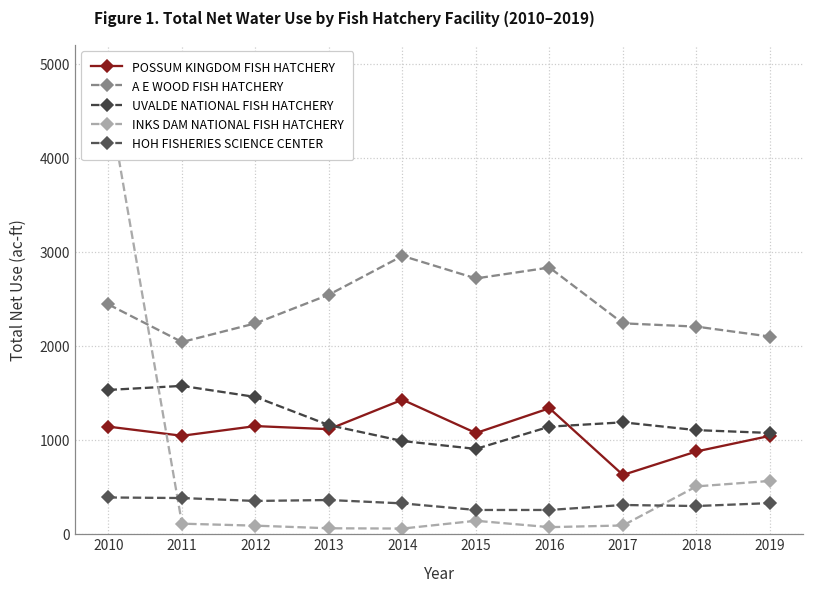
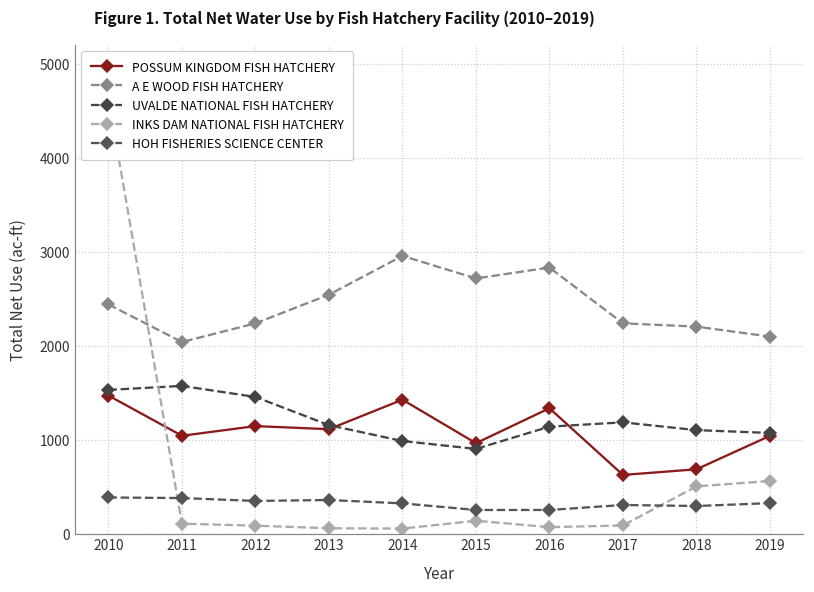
  {
    "POSSUM KINGDOM FISH HATCHERY": {
-     "2010": 1100,
+     "2010": 1500,
      "2011": 1000,
      "2012": 1100,
      "2013": 1100,
      "2014": 1400,
-     "2015": 1100,
+     "2015": 1000,
      "2016": 1300,
      "2017": 600,
-     "2018": 900,
+     "2018": 700,
      "2019": 1000
    }
  }
